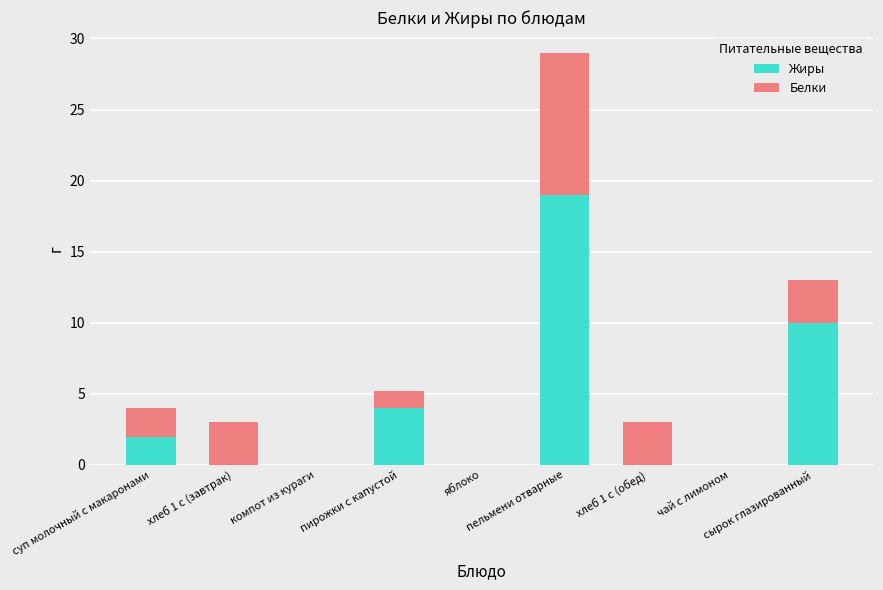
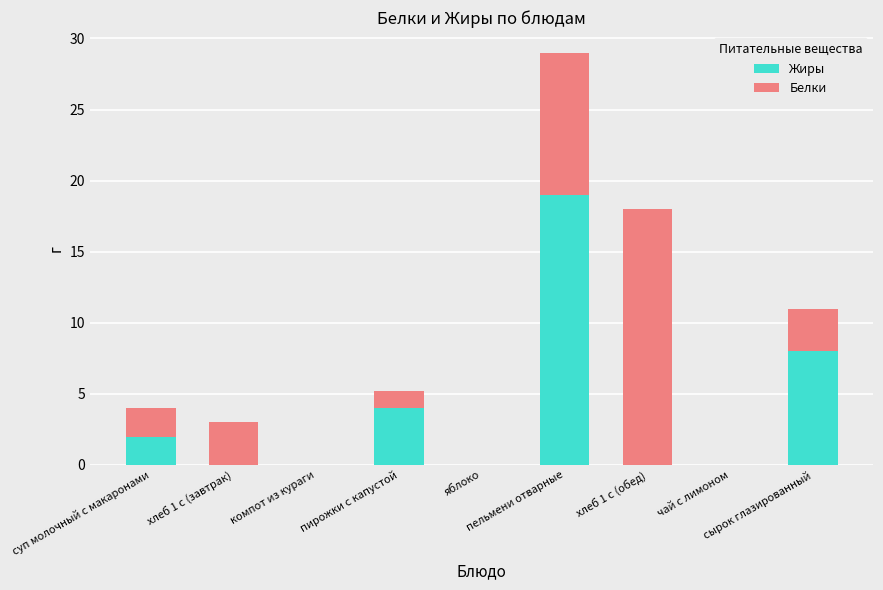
  {
    "Жиры": {
      "суп молочный с макаронами": 2,
      "хлеб 1 с (завтрак)": 0,
      "компот из кураги": 0,
      "пирожки с капустой": 4,
      "яблоко": 0,
      "пельмени отварные": 19,
      "хлеб 1 с (обед)": 0,
      "чай с лимоном": 0,
-     "сырок глазированный": 10
+     "сырок глазированный": 8
    },
    "Белки": {
      "суп молочный с макаронами": 2,
      "хлеб 1 с (завтрак)": 3,
      "компот из кураги": 0,
      "пирожки с капустой": 1.2,
      "яблоко": 0,
      "пельмени отварные": 10,
-     "хлеб 1 с (обед)": 3,
+     "хлеб 1 с (обед)": 18,
      "чай с лимоном": 0,
      "сырок глазированный": 3
    }
  }
